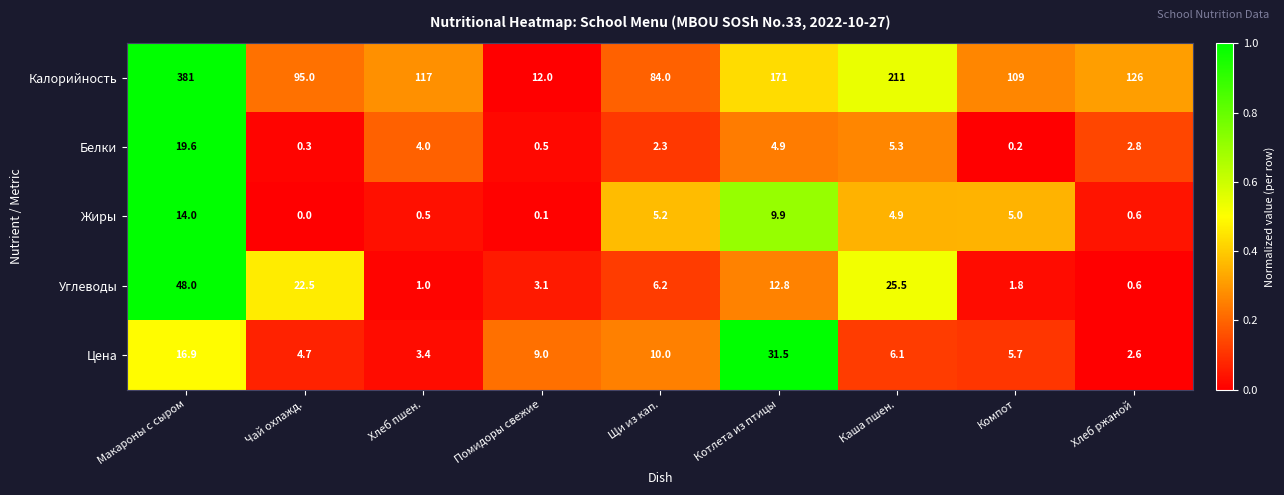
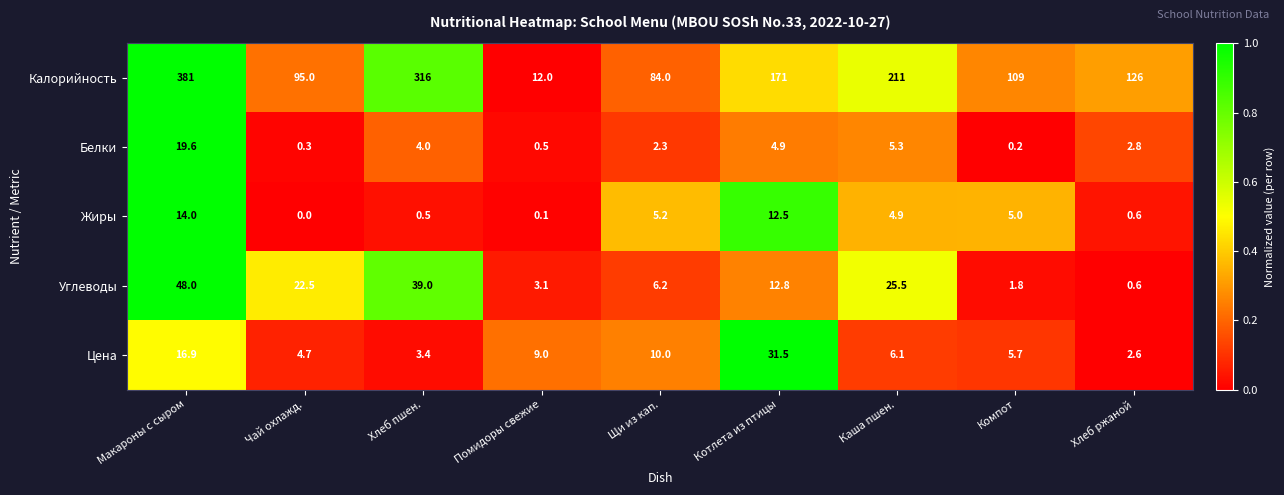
  {
    "Калорийность": {
      "Макароны с сыром": 381,
      "Чай охлажд.": 95.0,
-     "Хлеб пшен.": 117,
+     "Хлеб пшен.": 316,
      "Помидоры свежие": 12.0,
      "Щи из кап.": 84.0,
      "Котлета из птицы": 171,
      "Каша пшен.": 211,
      "Компот": 109,
      "Хлеб ржаной": 126
    },
    "Белки": {
      "Макароны с сыром": 19.6,
      "Чай охлажд.": 0.3,
      "Хлеб пшен.": 4.0,
      "Помидоры свежие": 0.5,
      "Щи из кап.": 2.3,
      "Котлета из птицы": 4.9,
      "Каша пшен.": 5.3,
      "Компот": 0.2,
      "Хлеб ржаной": 2.8
    },
    "Жиры": {
      "Макароны с сыром": 14.0,
      "Чай охлажд.": 0.0,
      "Хлеб пшен.": 0.5,
      "Помидоры свежие": 0.1,
      "Щи из кап.": 5.2,
-     "Котлета из птицы": 9.9,
+     "Котлета из птицы": 12.5,
      "Каша пшен.": 4.9,
      "Компот": 5.0,
      "Хлеб ржаной": 0.6
    },
    "Углеводы": {
      "Макароны с сыром": 48.0,
      "Чай охлажд.": 22.5,
-     "Хлеб пшен.": 1.0,
+     "Хлеб пшен.": 39.0,
      "Помидоры свежие": 3.1,
      "Щи из кап.": 6.2,
      "Котлета из птицы": 12.8,
      "Каша пшен.": 25.5,
      "Компот": 1.8,
      "Хлеб ржаной": 0.6
    },
    "Цена": {
      "Макароны с сыром": 16.9,
      "Чай охлажд.": 4.7,
      "Хлеб пшен.": 3.4,
      "Помидоры свежие": 9.0,
      "Щи из кап.": 10.0,
      "Котлета из птицы": 31.5,
      "Каша пшен.": 6.1,
      "Компот": 5.7,
      "Хлеб ржаной": 2.6
    }
  }
